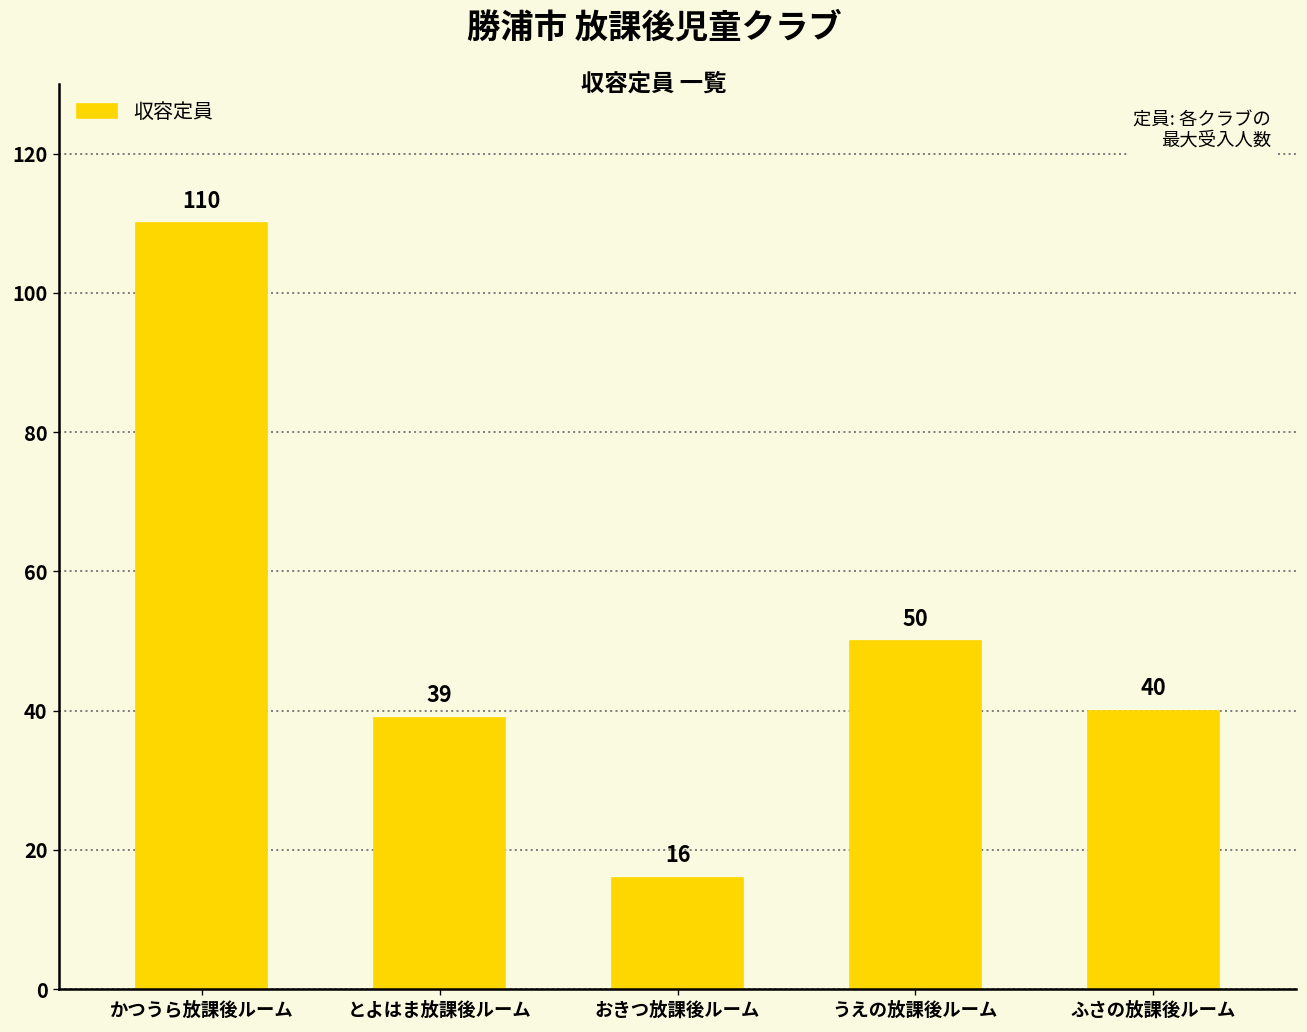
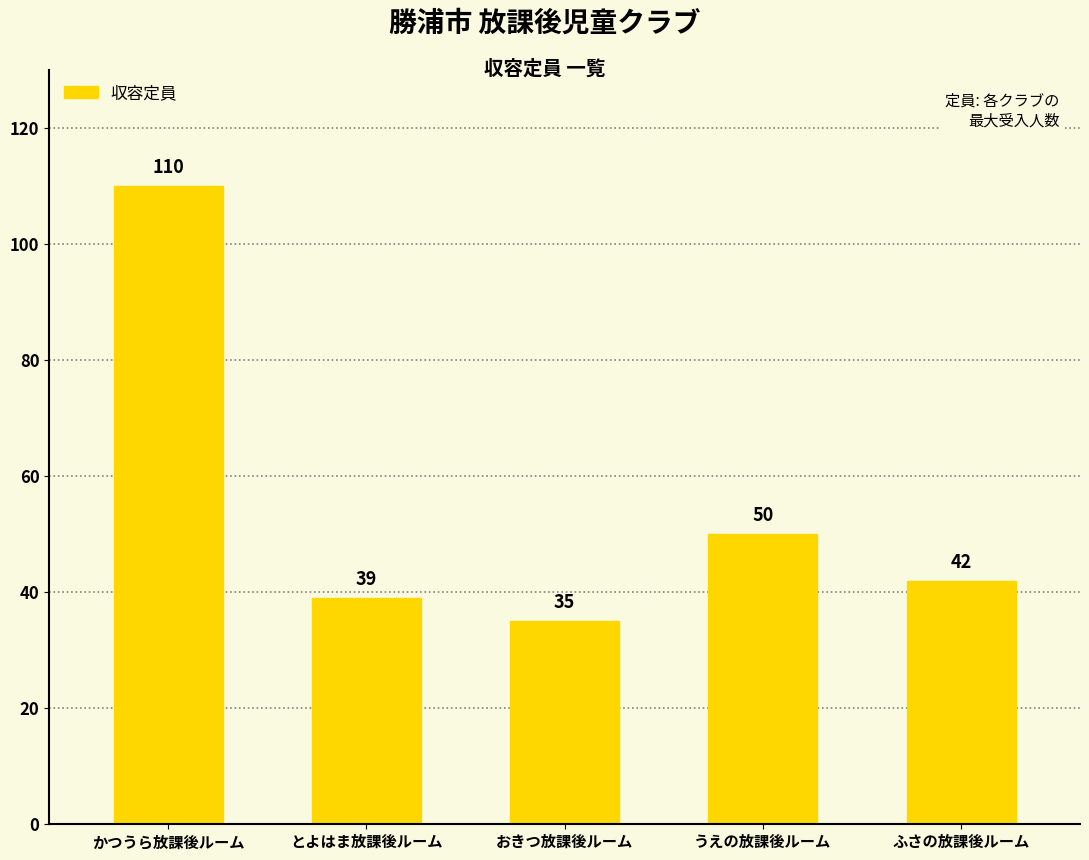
  {
    "かつうら放課後ルーム": 110,
    "とよはま放課後ルーム": 39,
-   "おきつ放課後ルーム": 16,
+   "おきつ放課後ルーム": 35,
    "うえの放課後ルーム": 50,
-   "ふさの放課後ルーム": 40
+   "ふさの放課後ルーム": 42
  }
